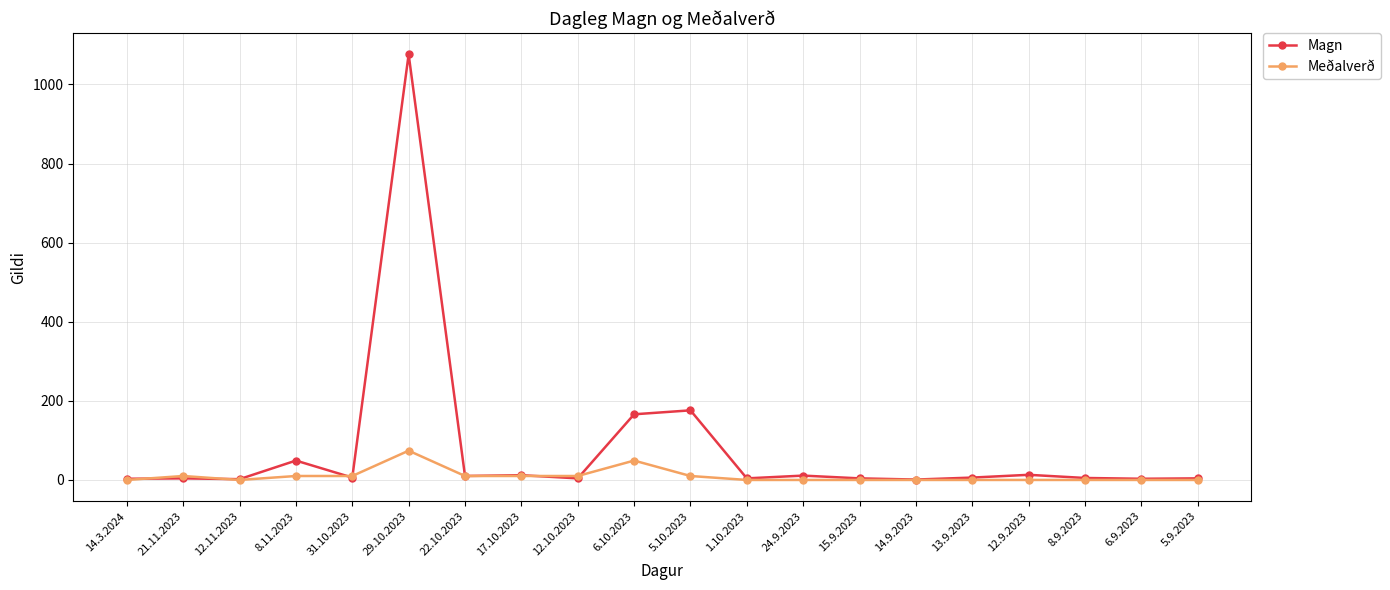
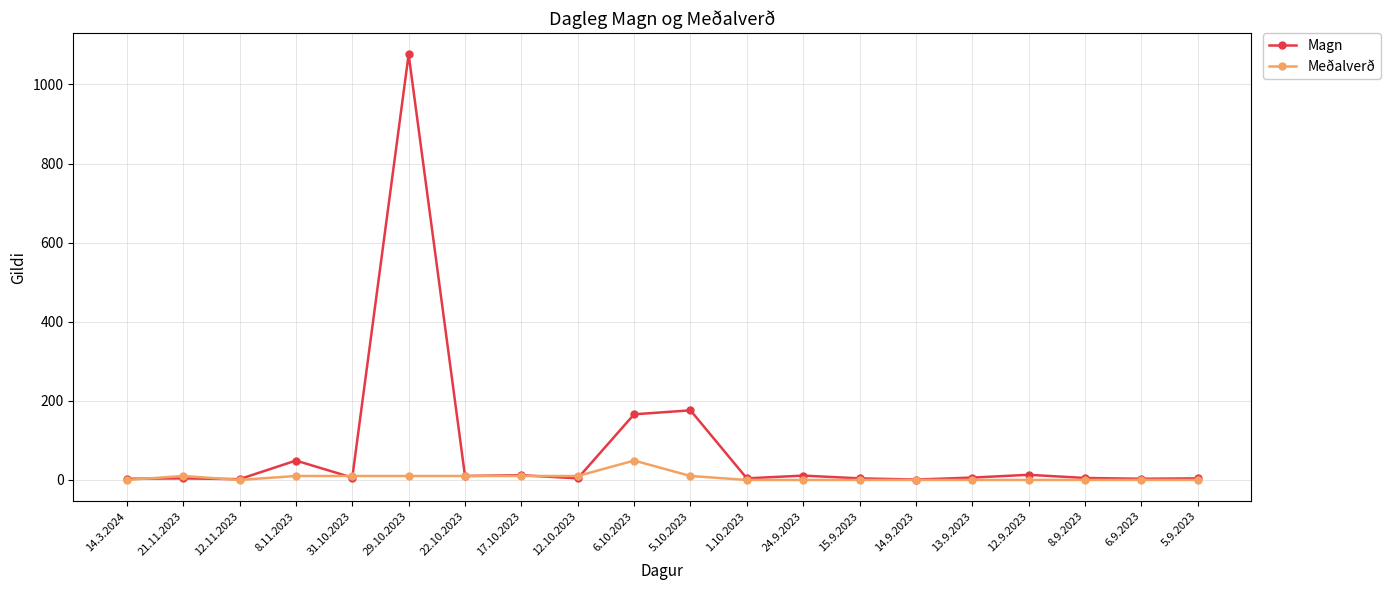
  {
    "Magn": {
      "8.11.2023": 50,
      "29.10.2023": 1080,
      "6.10.2023": 170,
      "5.10.2023": 180,
      "24.9.2023": 10,
      "12.9.2023": 10
    },
    "Meðalverð": {
      "8.11.2023": 10,
-     "29.10.2023": 70,
+     "29.10.2023": 10,
      "6.10.2023": 50,
      "5.10.2023": 10,
      "24.9.2023": 0,
      "12.9.2023": 0
    }
  }
